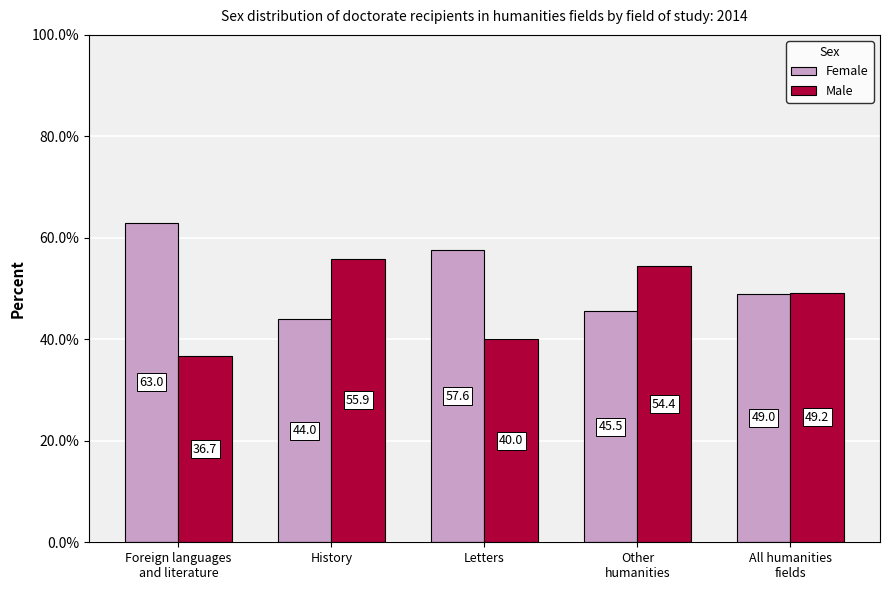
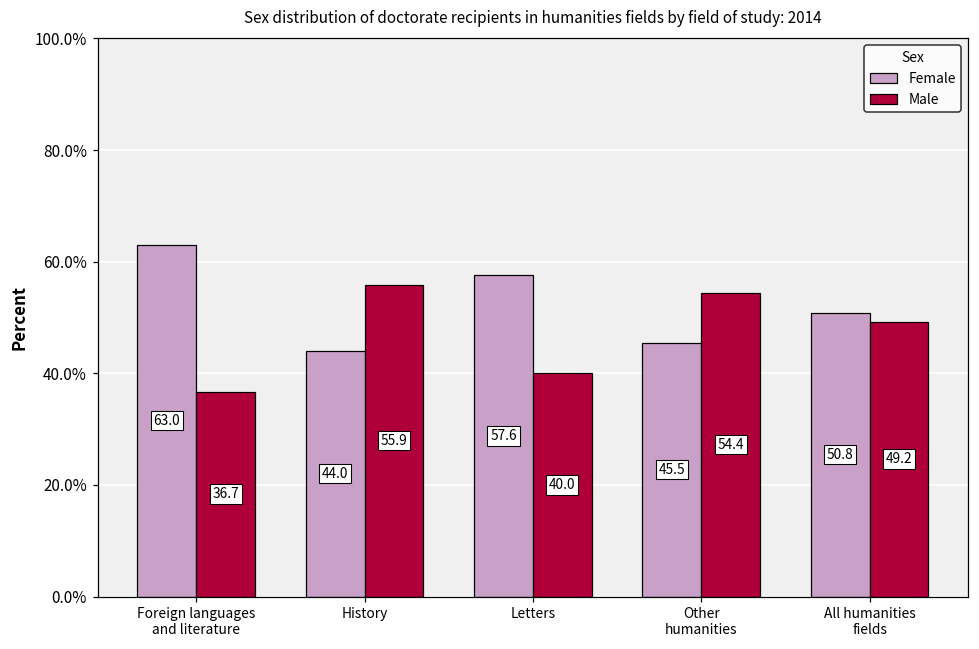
  {
    "Female": {
-     "All humanities fields": 49.0
+     "All humanities fields": 50.8
    }
  }
